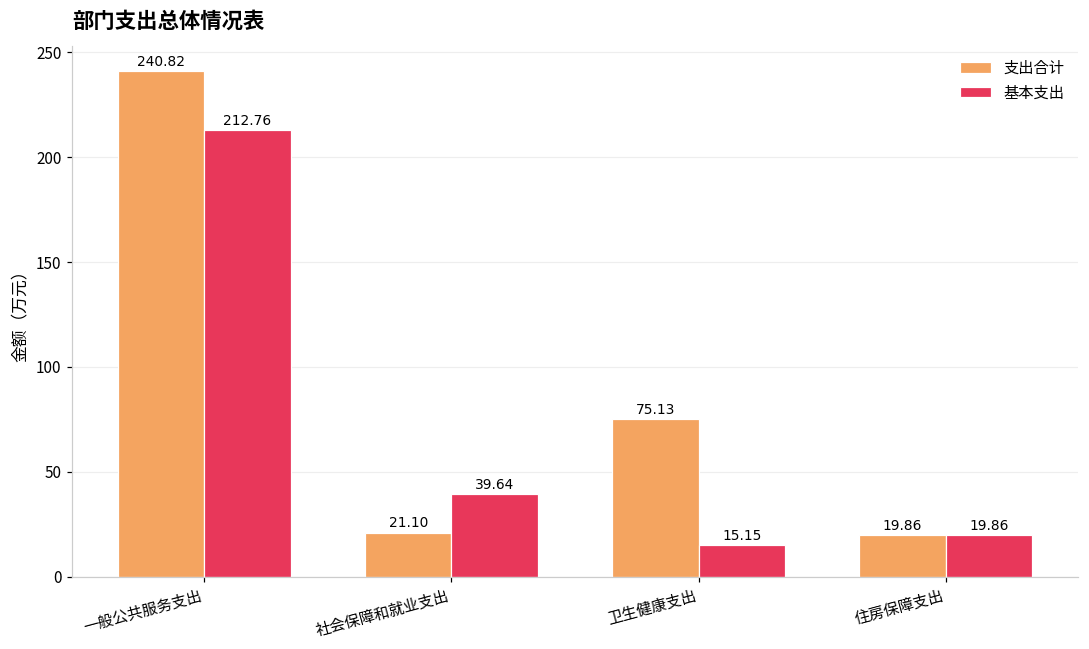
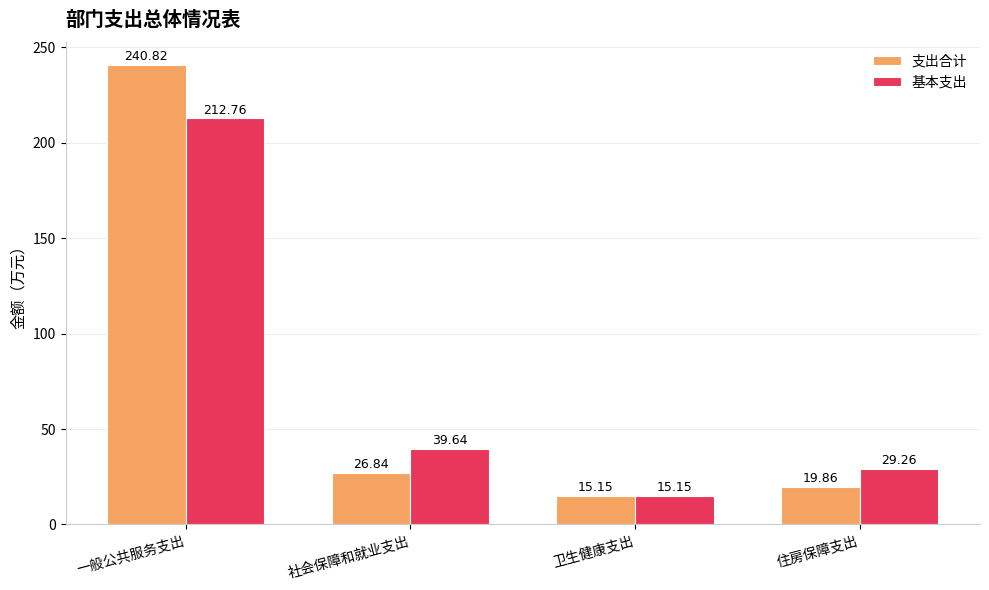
  {
    "支出合计": {
      "一般公共服务支出": 240.82,
-     "社会保障和就业支出": 21.10,
-     "卫生健康支出": 75.13,
+     "社会保障和就业支出": 26.84,
+     "卫生健康支出": 15.15,
      "住房保障支出": 19.86
    },
    "基本支出": {
      "一般公共服务支出": 212.76,
      "社会保障和就业支出": 39.64,
      "卫生健康支出": 15.15,
-     "住房保障支出": 19.86
+     "住房保障支出": 29.26
    }
  }
